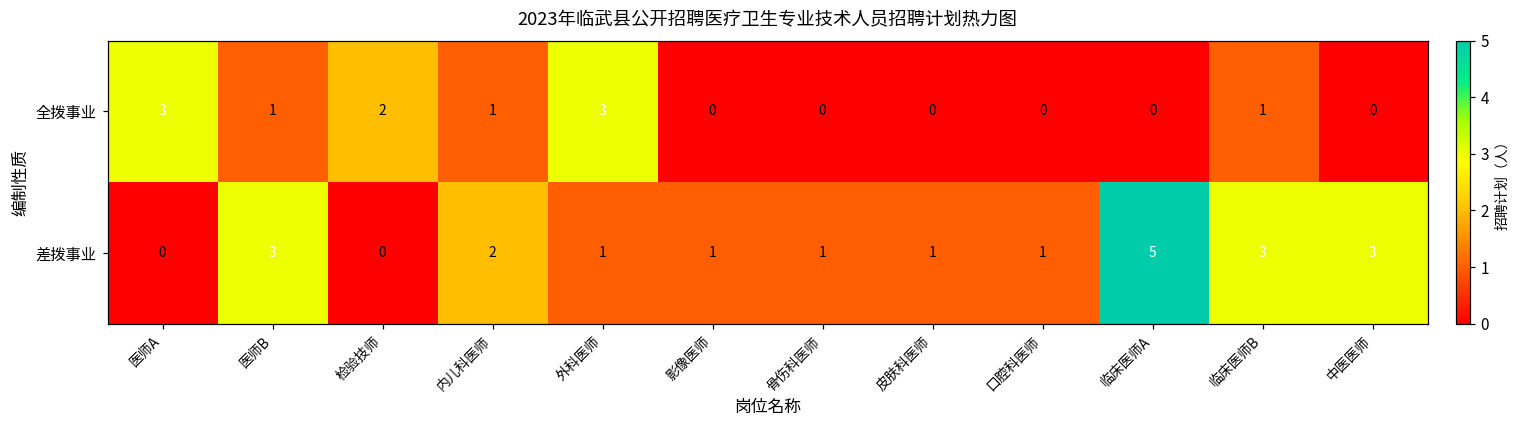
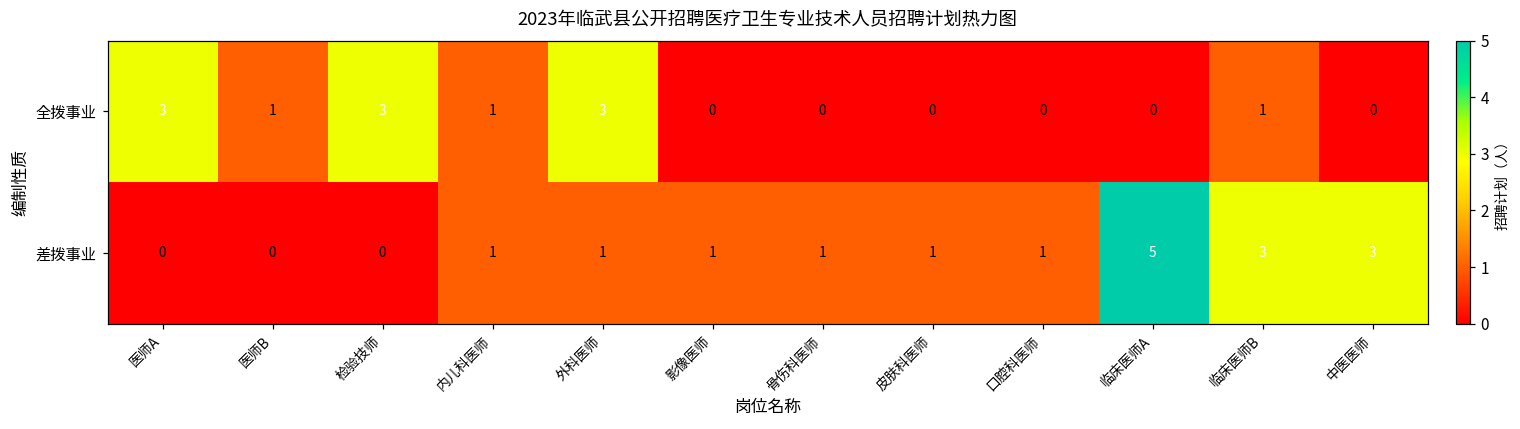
  {
    "全拨事业": {
      "医师A": 3,
      "医师B": 1,
-     "检验技师": 2,
+     "检验技师": 3,
      "内儿科医师": 1,
      "外科医师": 3,
      "影像医师": 0,
      "骨伤科医师": 0,
      "皮肤科医师": 0,
      "口腔科医师": 0,
      "临床医师A": 0,
      "临床医师B": 1,
      "中医医师": 0
    },
    "差拨事业": {
      "医师A": 0,
-     "医师B": 3,
+     "医师B": 0,
      "检验技师": 0,
-     "内儿科医师": 2,
+     "内儿科医师": 1,
      "外科医师": 1,
      "影像医师": 1,
      "骨伤科医师": 1,
      "皮肤科医师": 1,
      "口腔科医师": 1,
      "临床医师A": 5,
      "临床医师B": 3,
      "中医医师": 3
    }
  }
